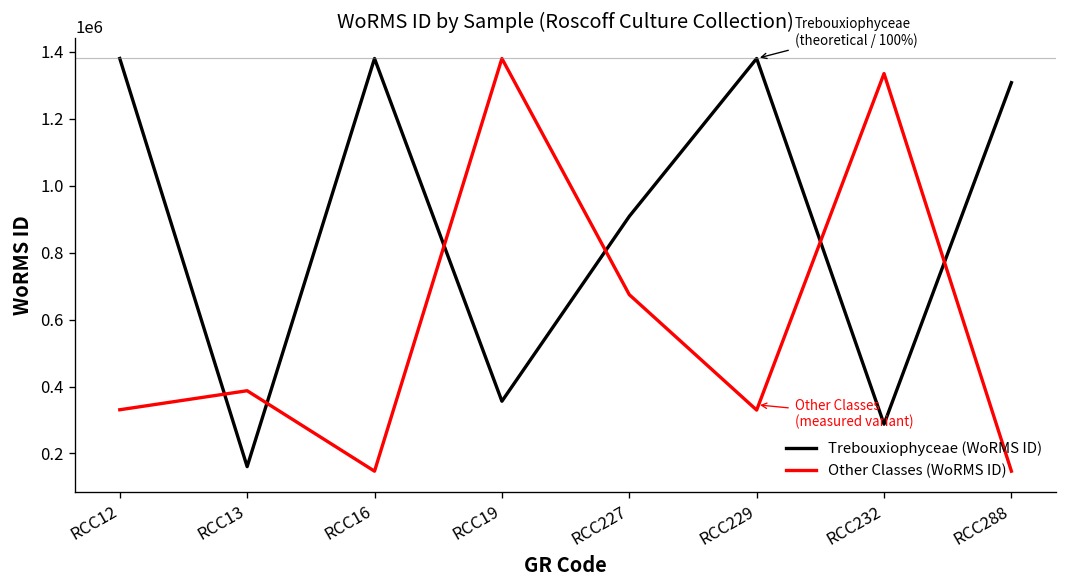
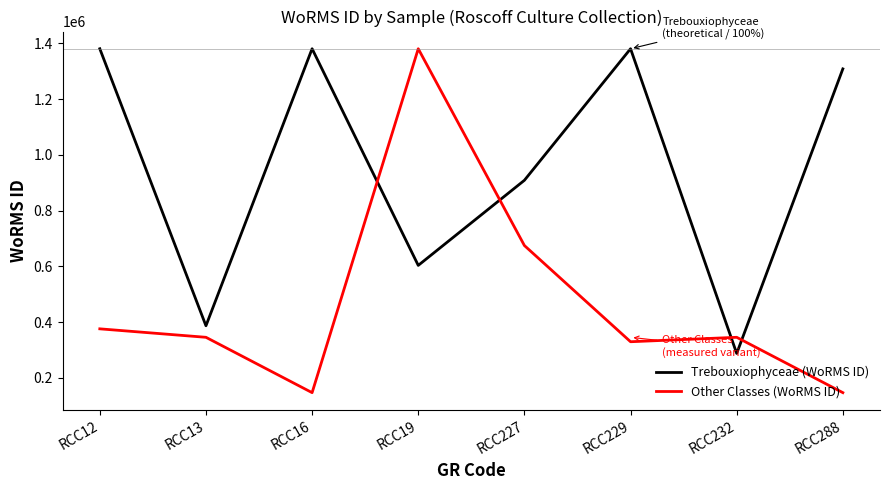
  {
    "Trebouxiophyceae (WoRMS ID)": {
      "RCC12": 1380000,
-     "RCC13": 160000,
+     "RCC13": 390000,
      "RCC16": 1380000,
-     "RCC19": 360000,
+     "RCC19": 600000,
      "RCC227": 910000,
      "RCC232": 290000,
      "RCC288": 1310000
    },
    "Other Classes (WoRMS ID)": {
-     "RCC12": 330000,
-     "RCC13": 390000,
+     "RCC12": 380000,
+     "RCC13": 350000,
      "RCC16": 150000,
      "RCC19": 1380000,
      "RCC227": 670000,
      "RCC229": 330000,
-     "RCC232": 1340000,
+     "RCC232": 350000,
      "RCC288": 150000
    }
  }
